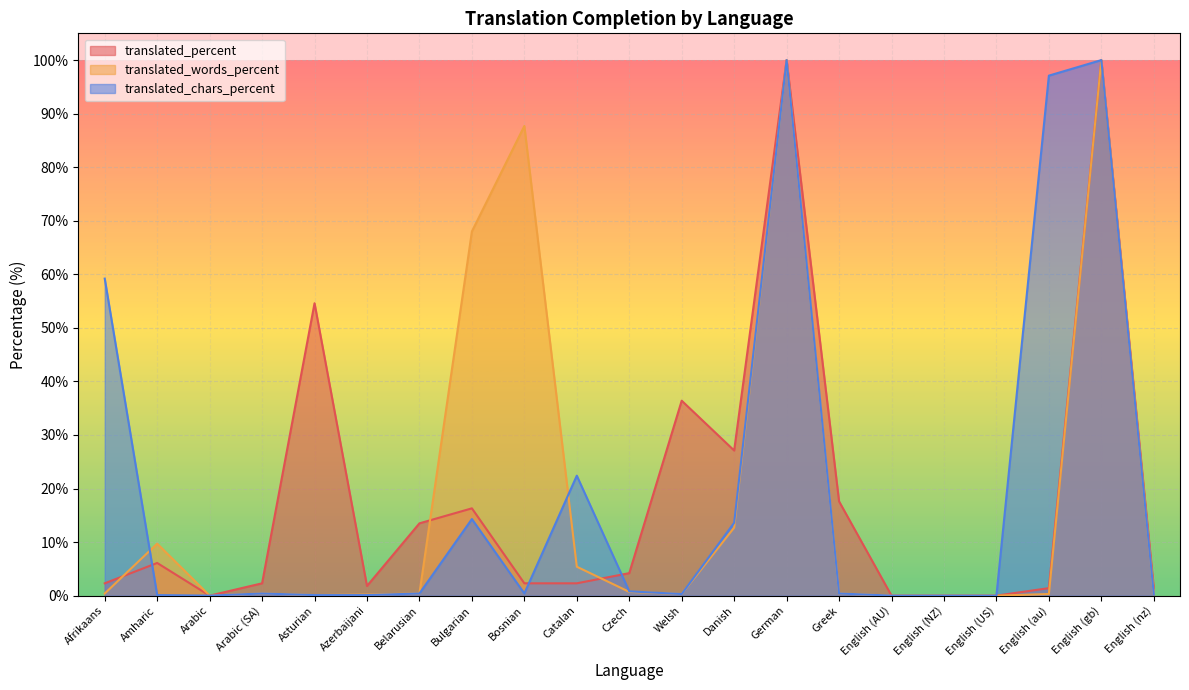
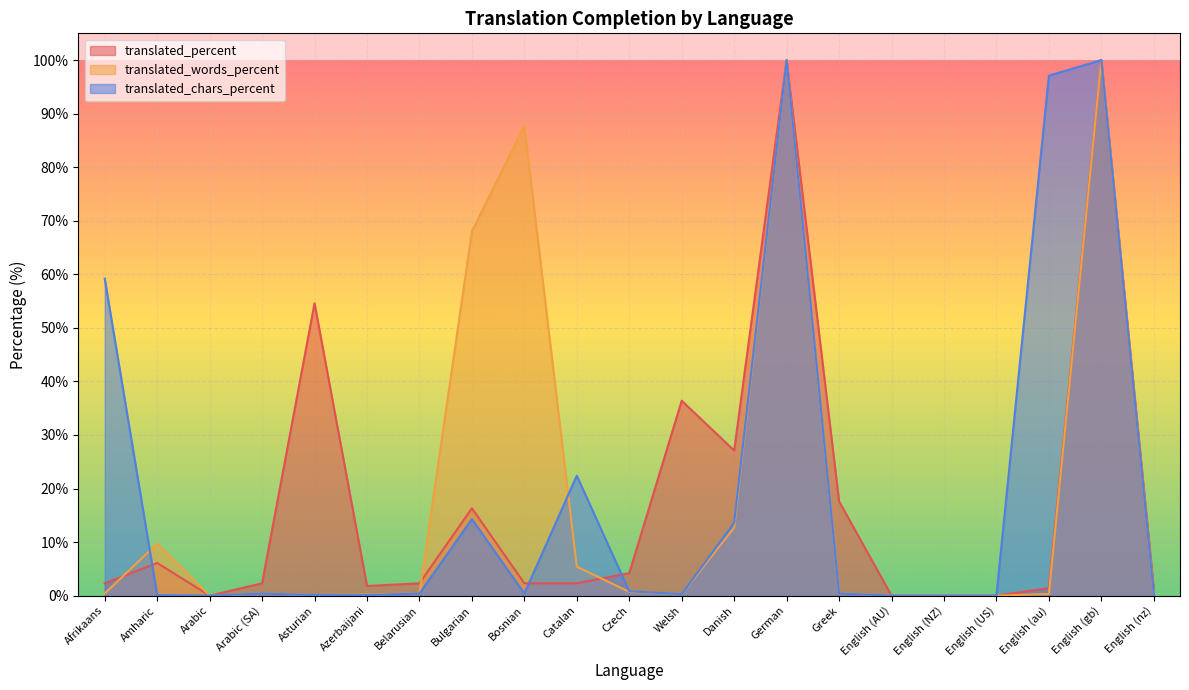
  {
    "translated_percent": {
      "Afrikaans": "2%",
      "Amharic": "6%",
      "Arabic (SA)": "2%",
      "Asturian": "55%",
      "Azerbaijani": "2%",
-     "Belarusian": "14%",
+     "Belarusian": "2%",
      "Bulgarian": "16%",
      "Bosnian": "2%",
      "Catalan": "2%",
      "Czech": "4%",
      "Welsh": "36%",
      "Danish": "27%",
      "Greek": "18%",
      "English (au)": "1%",
      "English (nz)": "1%"
    },
    "translated_words_percent": {
      "Afrikaans": "0%",
      "Amharic": "10%",
      "Bulgarian": "68%",
      "Bosnian": "88%",
      "Catalan": "5%",
      "Danish": "13%",
      "English (au)": "0%"
    },
    "translated_chars_percent": {
      "Afrikaans": "59%",
      "Amharic": "0%",
      "Bulgarian": "14%",
      "Bosnian": "0%",
      "Catalan": "22%",
      "Danish": "14%",
      "English (au)": "97%"
    }
  }
